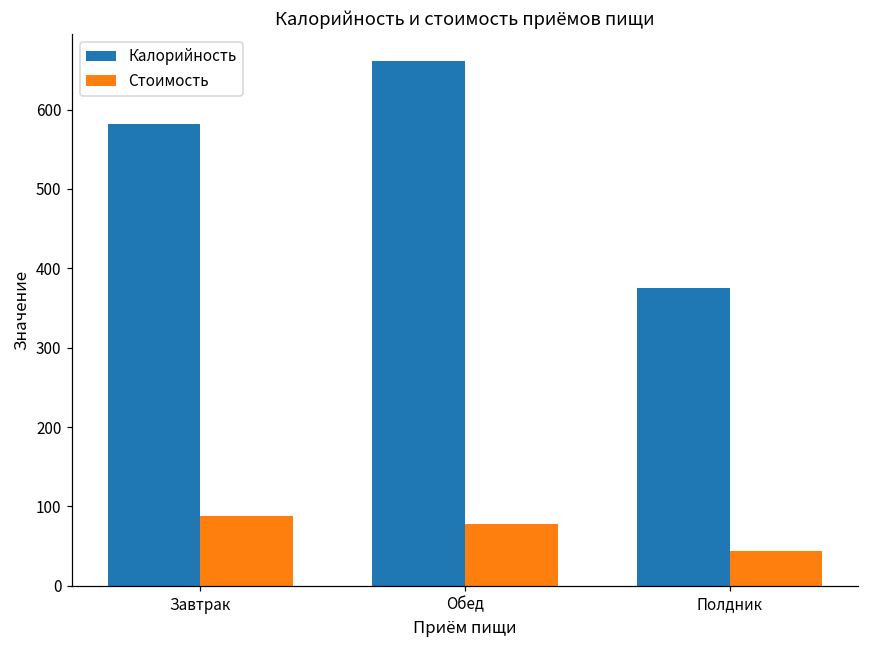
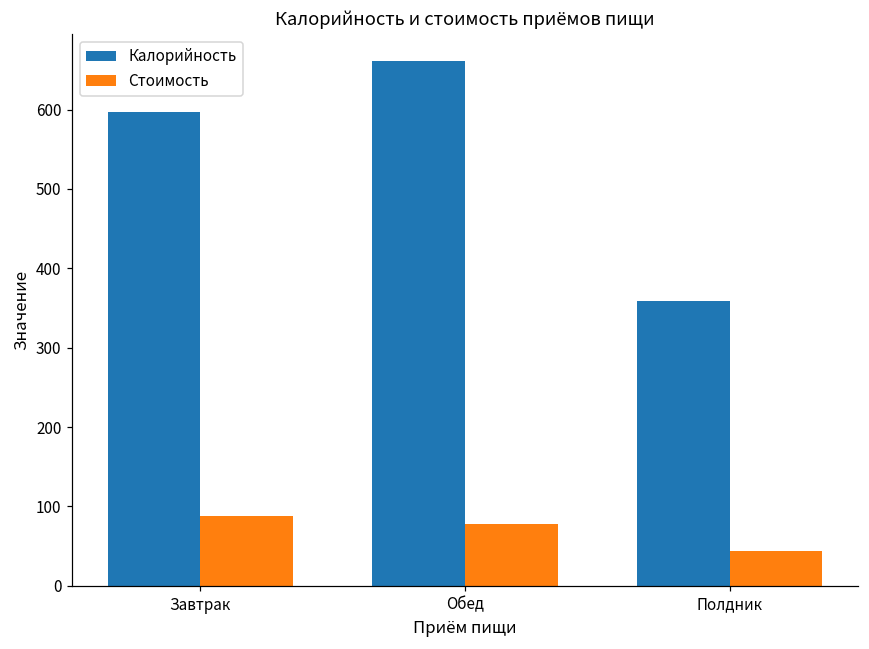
  {
    "Калорийность": {
-     "Завтрак": 580,
+     "Завтрак": 600,
      "Обед": 660,
-     "Полдник": 370
+     "Полдник": 360
    },
    "Стоимость": {
      "Завтрак": 90,
      "Обед": 80,
      "Полдник": 40
    }
  }
